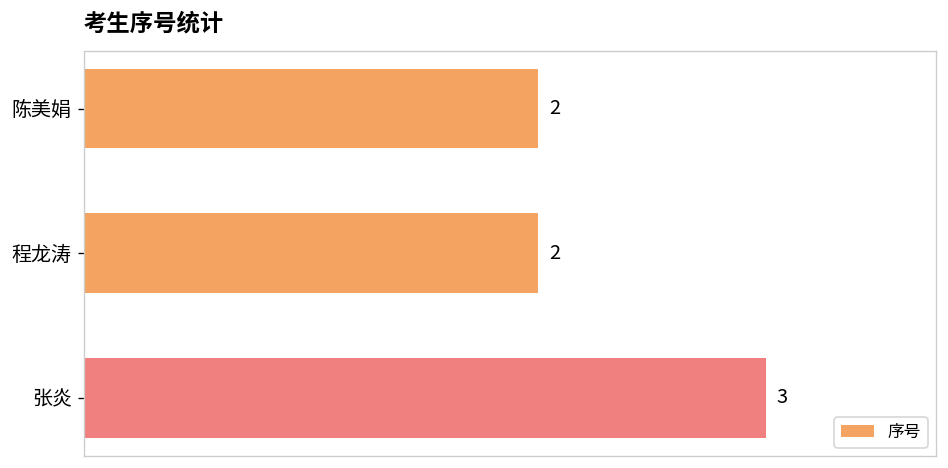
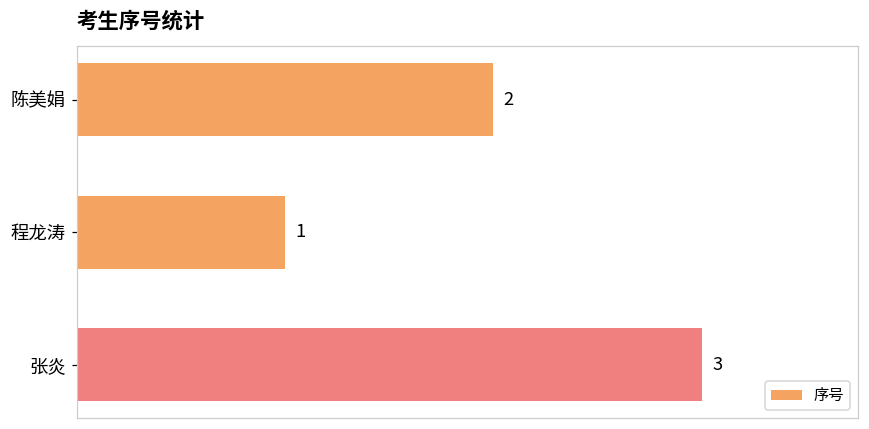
  {
    "陈美娟": 2,
-   "程龙涛": 2,
+   "程龙涛": 1,
    "张炎": 3
  }
